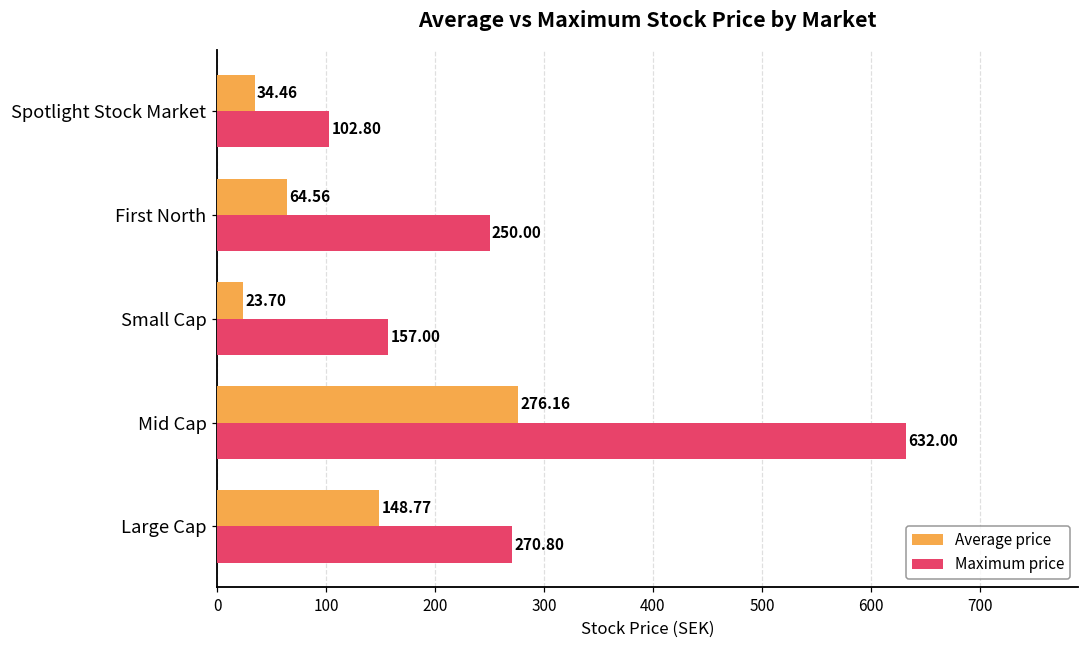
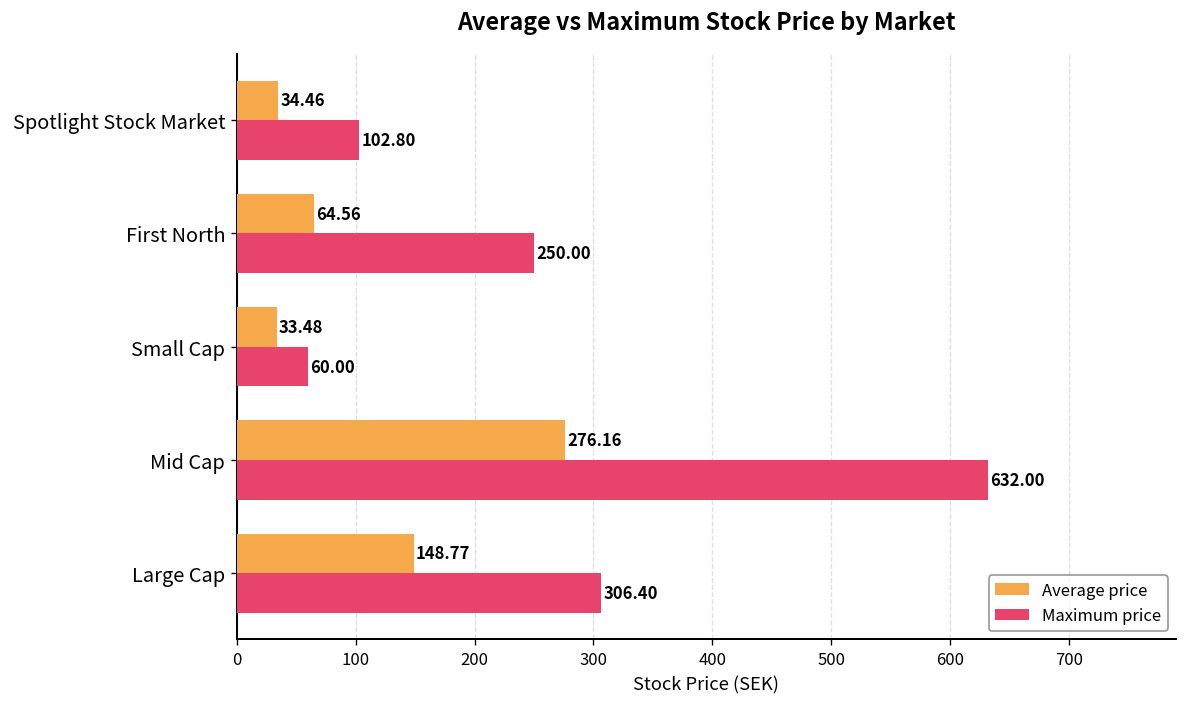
  {
    "Average price": {
      "Spotlight Stock Market": 34.46,
      "First North": 64.56,
-     "Small Cap": 23.70,
+     "Small Cap": 33.48,
      "Mid Cap": 276.16,
      "Large Cap": 148.77
    },
    "Maximum price": {
      "Spotlight Stock Market": 102.80,
      "First North": 250.00,
-     "Small Cap": 157.00,
+     "Small Cap": 60.00,
      "Mid Cap": 632.00,
-     "Large Cap": 270.80
+     "Large Cap": 306.40
    }
  }
